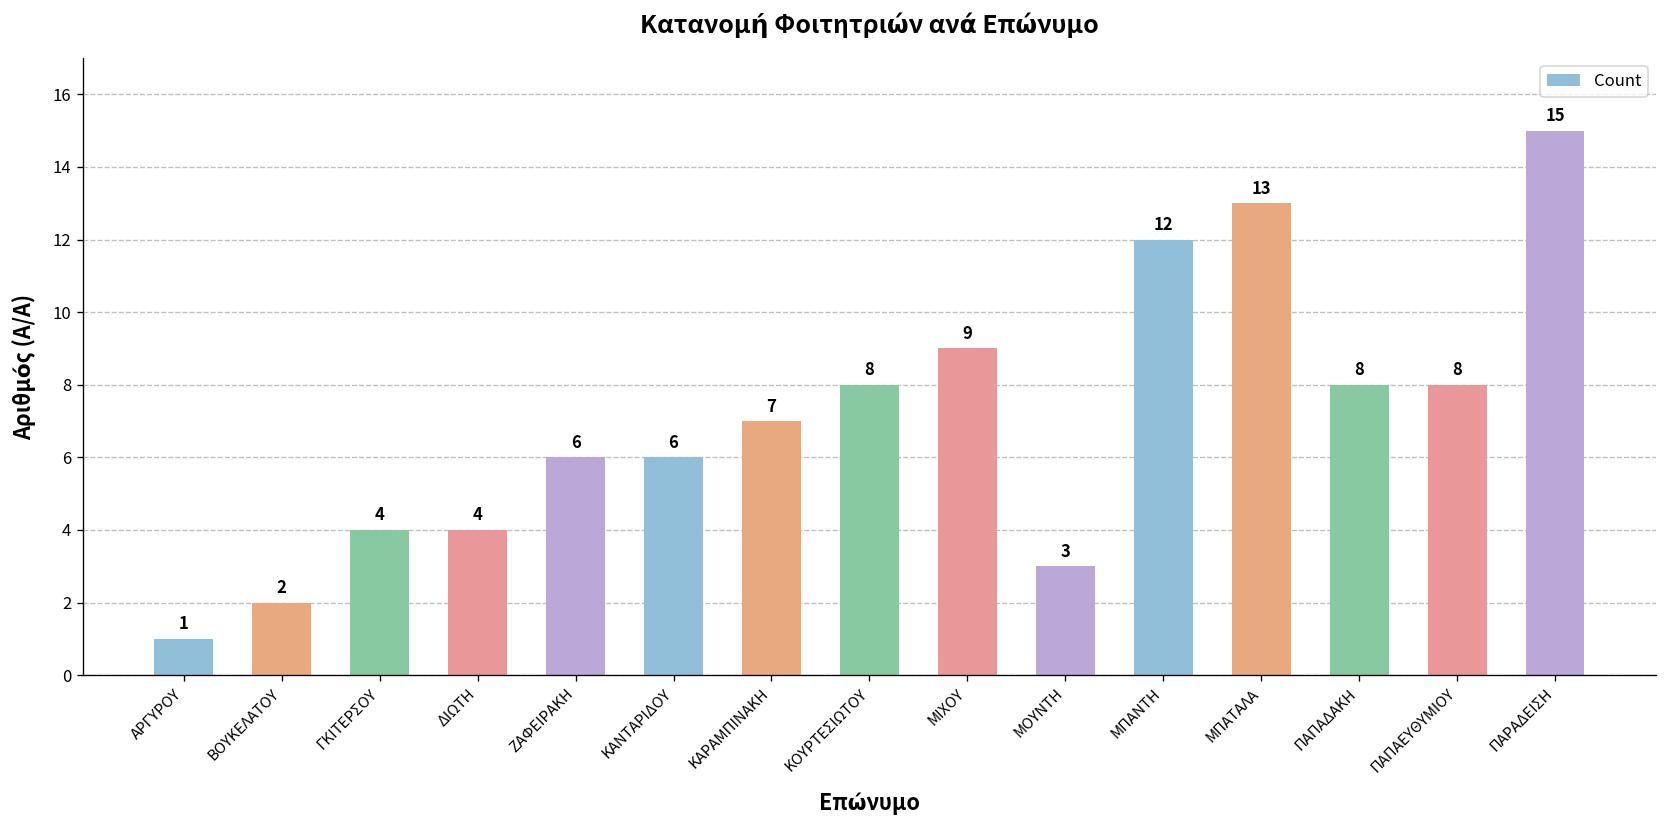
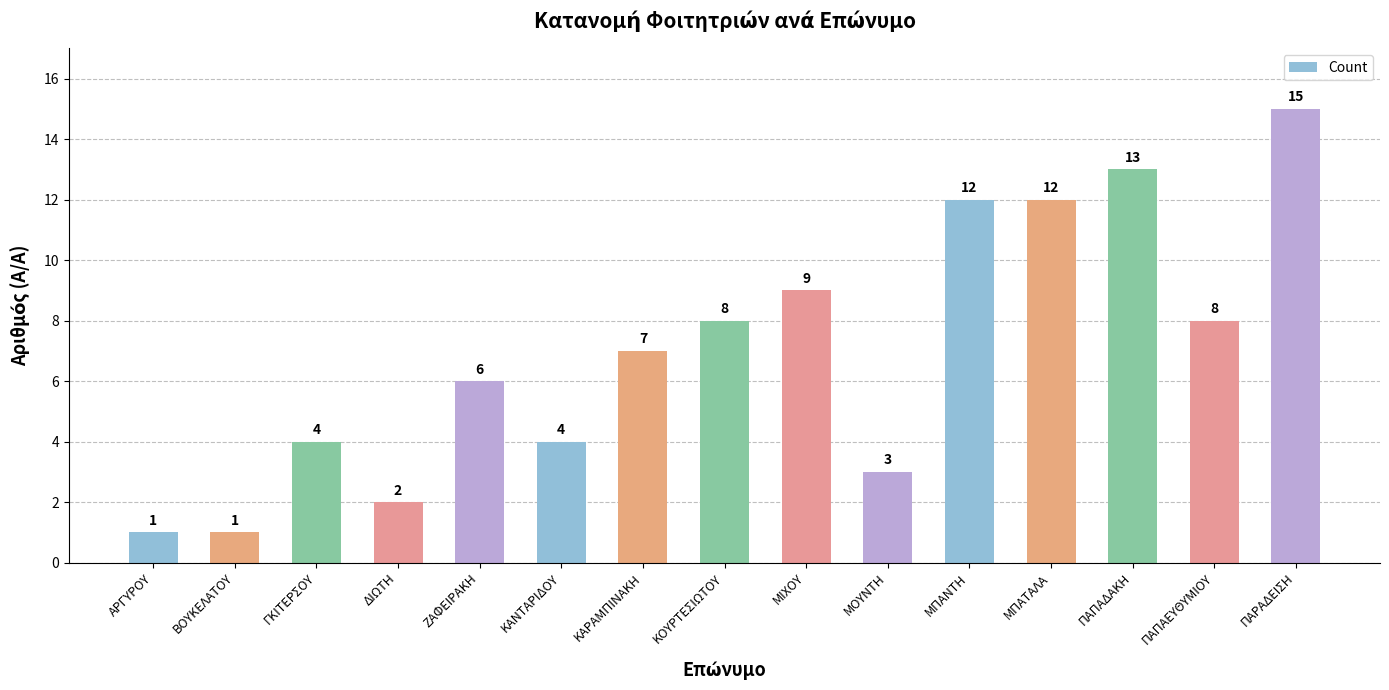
  {
    "ΑΡΓΥΡΟΥ": 1,
-   "ΒΟΥΚΕΛΑΤΟΥ": 2,
+   "ΒΟΥΚΕΛΑΤΟΥ": 1,
    "ΓΚΙΤΕΡΣΟΥ": 4,
-   "ΔΙΩΤΗ": 4,
+   "ΔΙΩΤΗ": 2,
    "ΖΑΦΕΙΡΑΚΗ": 6,
-   "ΚΑΝΤΑΡΙΔΟΥ": 6,
+   "ΚΑΝΤΑΡΙΔΟΥ": 4,
    "ΚΑΡΑΜΠΙΝΑΚΗ": 7,
    "ΚΟΥΡΤΕΣΙΩΤΟΥ": 8,
    "ΜΙΧΟΥ": 9,
    "ΜΟΥΝΤΗ": 3,
    "ΜΠΑΝΤΗ": 12,
-   "ΜΠΑΤΑΛΑ": 13,
-   "ΠΑΠΑΔΑΚΗ": 8,
+   "ΜΠΑΤΑΛΑ": 12,
+   "ΠΑΠΑΔΑΚΗ": 13,
    "ΠΑΠΑΕΥΘΥΜΙΟΥ": 8,
    "ΠΑΡΑΔΕΙΣΗ": 15
  }
